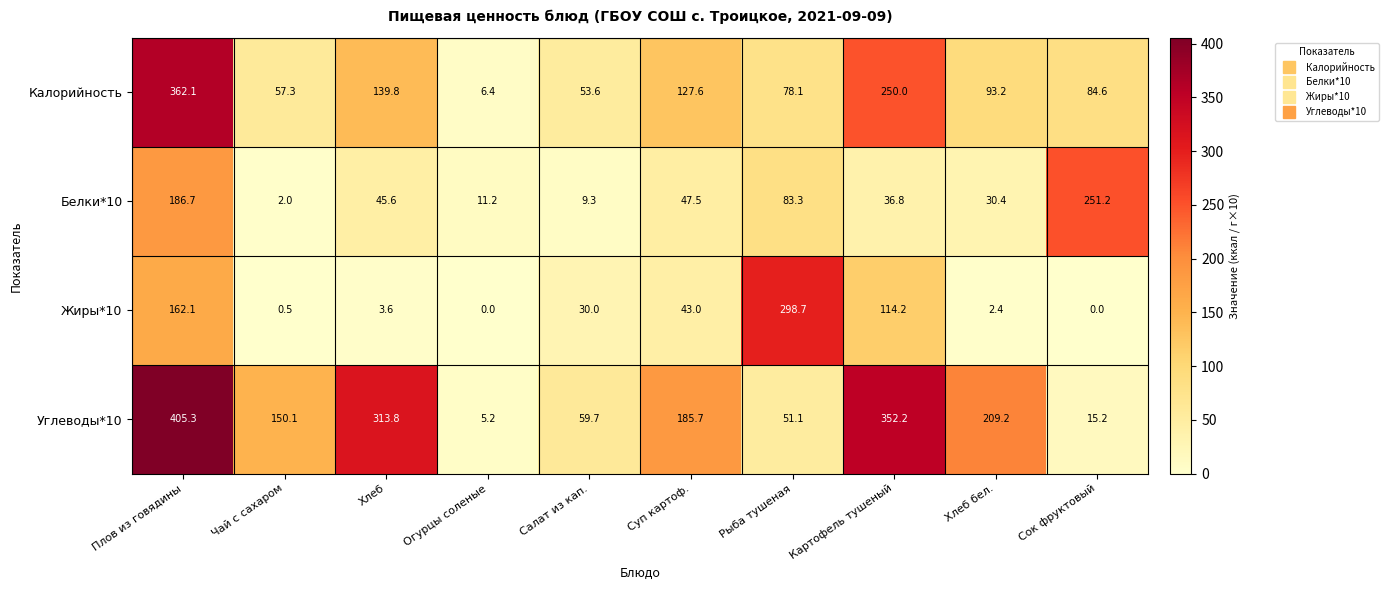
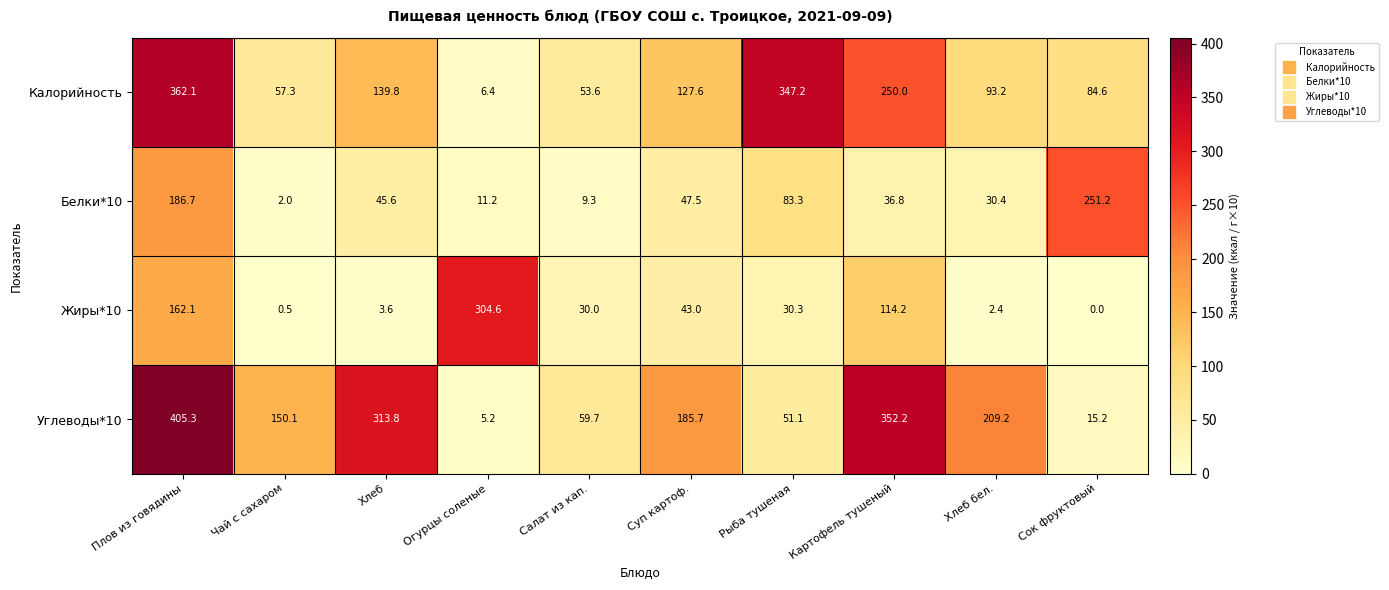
  {
    "Калорийность": {
      "Плов из говядины": 362.1,
      "Чай с сахаром": 57.3,
      "Хлеб": 139.8,
      "Огурцы соленые": 6.4,
      "Салат из кап.": 53.6,
      "Суп картоф.": 127.6,
-     "Рыба тушеная": 78.1,
+     "Рыба тушеная": 347.2,
      "Картофель тушеный": 250.0,
      "Хлеб бел.": 93.2,
      "Сок фруктовый": 84.6
    },
    "Белки*10": {
      "Плов из говядины": 186.7,
      "Чай с сахаром": 2.0,
      "Хлеб": 45.6,
      "Огурцы соленые": 11.2,
      "Салат из кап.": 9.3,
      "Суп картоф.": 47.5,
      "Рыба тушеная": 83.3,
      "Картофель тушеный": 36.8,
      "Хлеб бел.": 30.4,
      "Сок фруктовый": 251.2
    },
    "Жиры*10": {
      "Плов из говядины": 162.1,
      "Чай с сахаром": 0.5,
      "Хлеб": 3.6,
-     "Огурцы соленые": 0.0,
+     "Огурцы соленые": 304.6,
      "Салат из кап.": 30.0,
      "Суп картоф.": 43.0,
-     "Рыба тушеная": 298.7,
+     "Рыба тушеная": 30.3,
      "Картофель тушеный": 114.2,
      "Хлеб бел.": 2.4,
      "Сок фруктовый": 0.0
    },
    "Углеводы*10": {
      "Плов из говядины": 405.3,
      "Чай с сахаром": 150.1,
      "Хлеб": 313.8,
      "Огурцы соленые": 5.2,
      "Салат из кап.": 59.7,
      "Суп картоф.": 185.7,
      "Рыба тушеная": 51.1,
      "Картофель тушеный": 352.2,
      "Хлеб бел.": 209.2,
      "Сок фруктовый": 15.2
    }
  }
